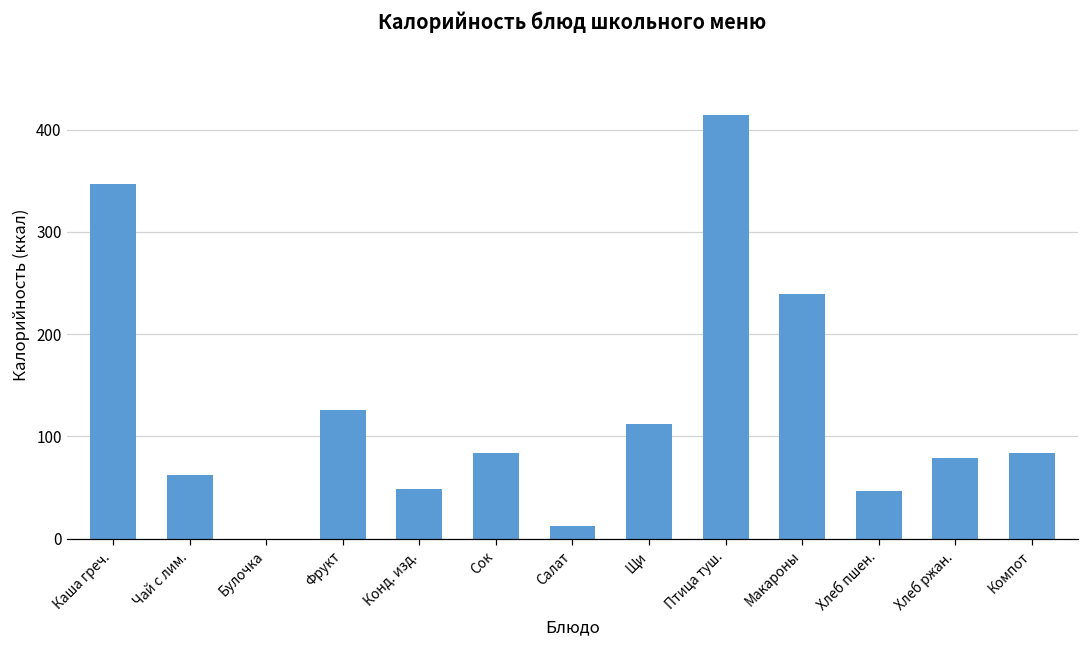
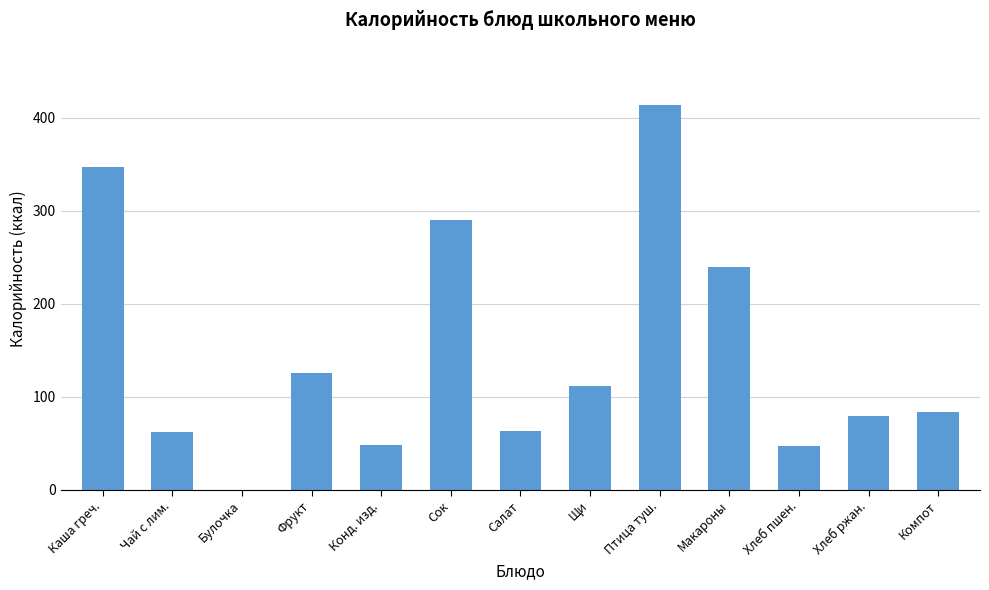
  {
    "Каша греч.": 350,
    "Чай с лим.": 60,
    "Булочка": 0,
    "Фрукт": 130,
    "Конд. изд.": 50,
-   "Сок": 80,
-   "Салат": 10,
+   "Сок": 290,
+   "Салат": 60,
    "Щи": 110,
    "Птица туш.": 410,
    "Макароны": 240,
    "Хлеб пшен.": 50,
    "Хлеб ржан.": 80,
    "Компот": 80
  }
